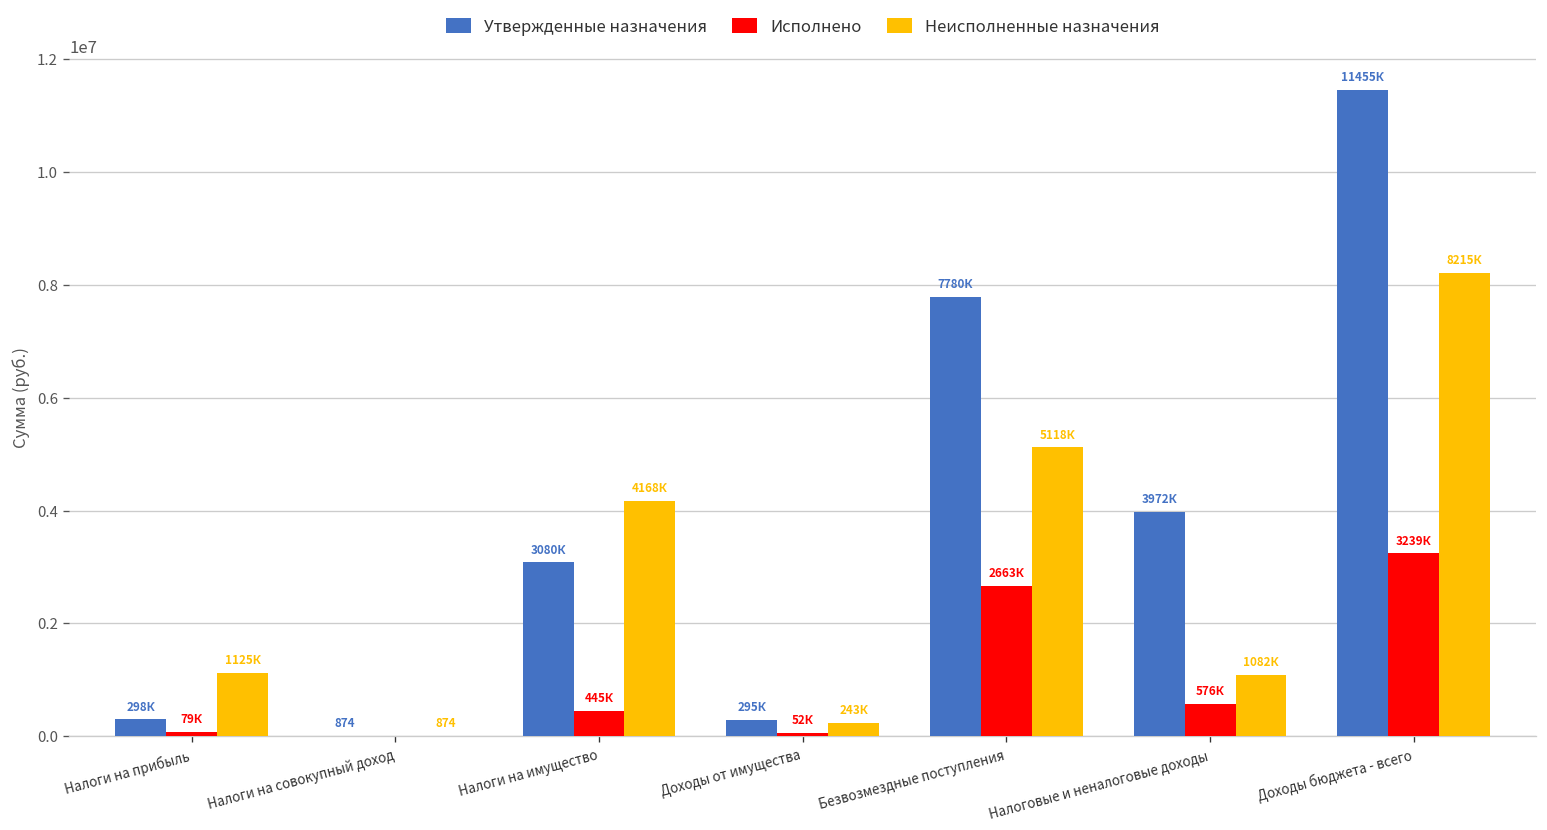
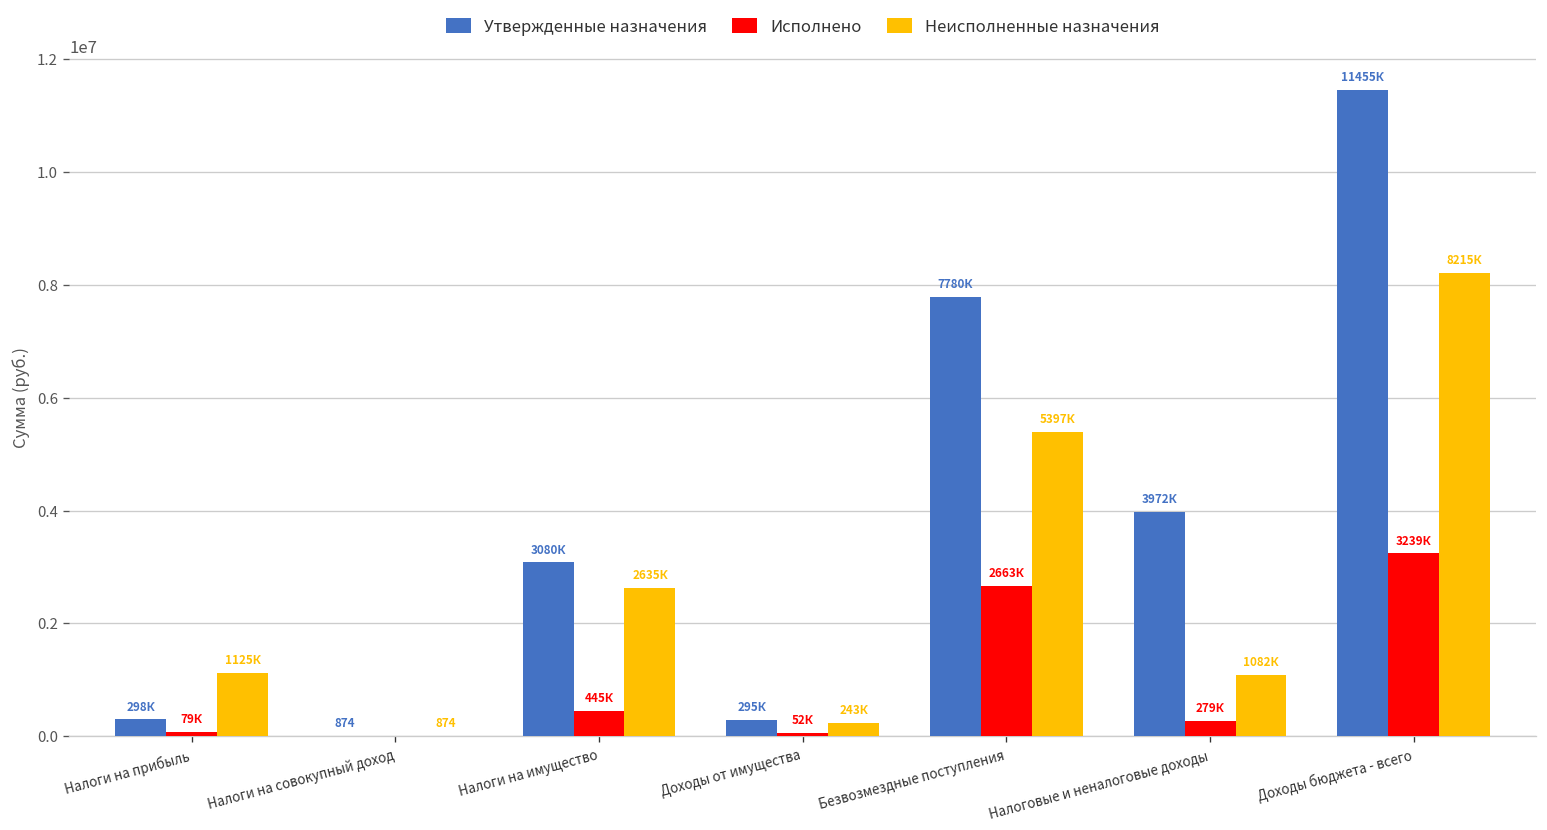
  {
    "Утвержденные назначения": {
      "Налоги на совокупный доход": "874"
    },
    "Исполнено": {
-     "Налоговые и неналоговые доходы": "576К"
+     "Налоговые и неналоговые доходы": "279К"
    },
    "Неисполненные назначения": {
      "Налоги на совокупный доход": "874",
-     "Налоги на имущество": "4168К",
-     "Безвозмездные поступления": "5118К"
+     "Налоги на имущество": "2635К",
+     "Безвозмездные поступления": "5397К"
    }
  }
